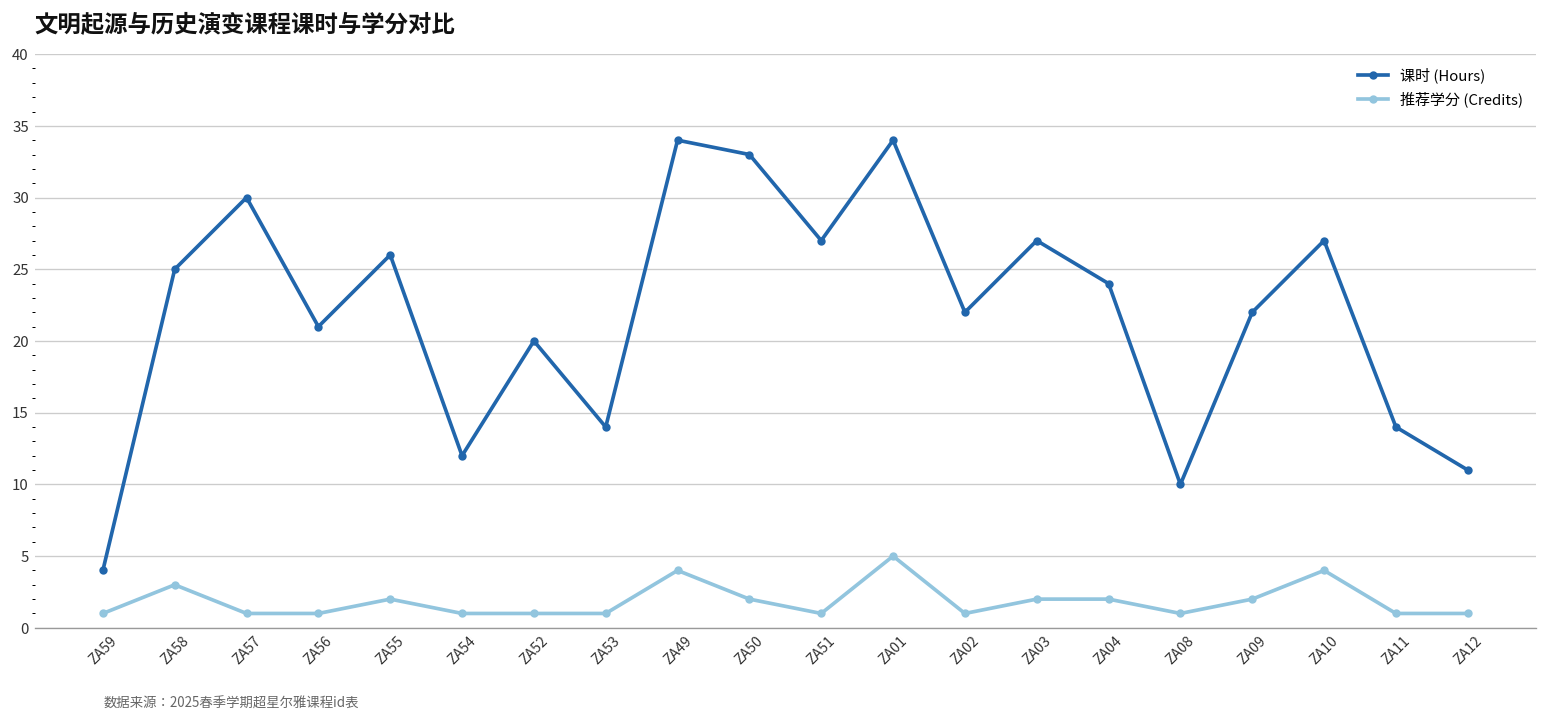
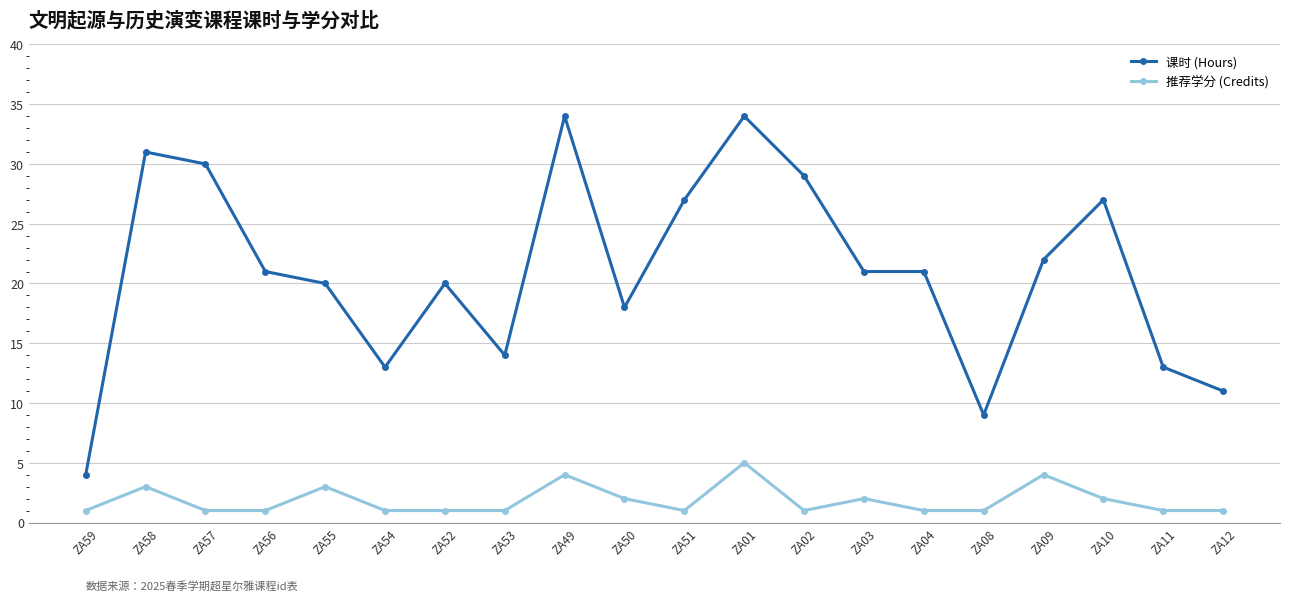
  {
    "课时 (Hours)": {
      "ZA59": 4,
-     "ZA58": 25,
+     "ZA58": 31,
      "ZA57": 30,
      "ZA56": 21,
-     "ZA55": 26,
-     "ZA54": 12,
+     "ZA55": 20,
+     "ZA54": 13,
      "ZA52": 20,
      "ZA53": 14,
      "ZA49": 34,
-     "ZA50": 33,
+     "ZA50": 18,
      "ZA51": 27,
      "ZA01": 34,
-     "ZA02": 22,
-     "ZA03": 27,
-     "ZA04": 24,
-     "ZA08": 10,
+     "ZA02": 29,
+     "ZA03": 21,
+     "ZA04": 21,
+     "ZA08": 9,
      "ZA09": 22,
      "ZA10": 27,
-     "ZA11": 14,
+     "ZA11": 13,
      "ZA12": 11
    },
    "推荐学分 (Credits)": {
      "ZA59": 1,
      "ZA58": 3,
      "ZA57": 1,
      "ZA56": 1,
-     "ZA55": 2,
+     "ZA55": 3,
      "ZA54": 1,
      "ZA52": 1,
      "ZA53": 1,
      "ZA49": 4,
      "ZA50": 2,
      "ZA51": 1,
      "ZA01": 5,
      "ZA02": 1,
      "ZA03": 2,
-     "ZA04": 2,
+     "ZA04": 1,
      "ZA08": 1,
-     "ZA09": 2,
-     "ZA10": 4,
+     "ZA09": 4,
+     "ZA10": 2,
      "ZA11": 1,
      "ZA12": 1
    }
  }
